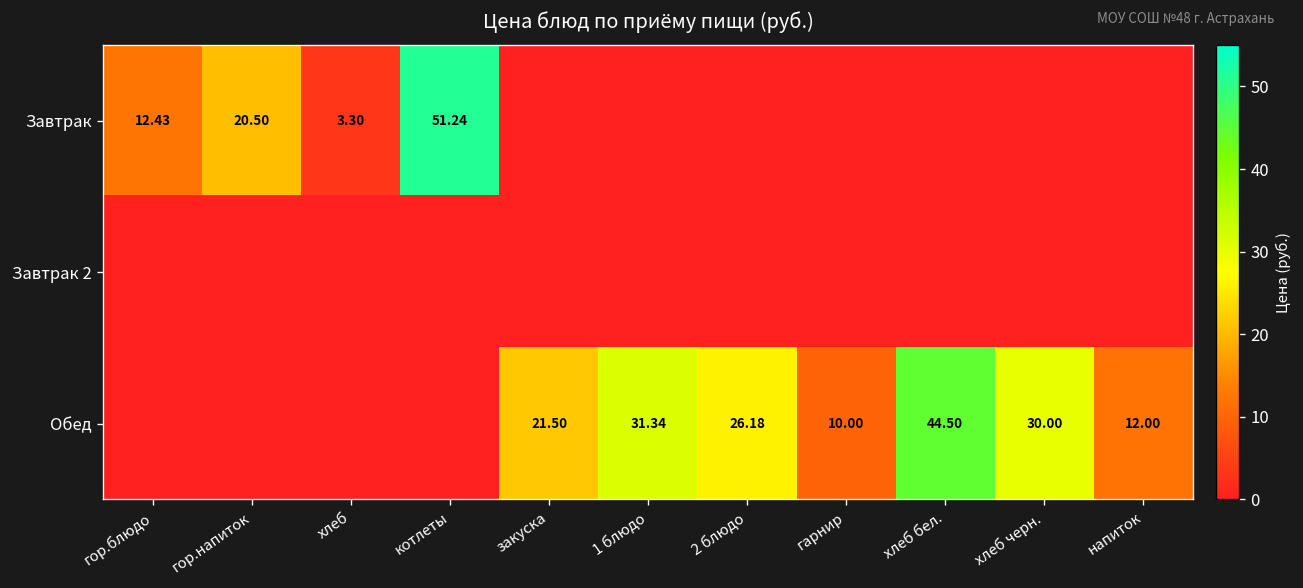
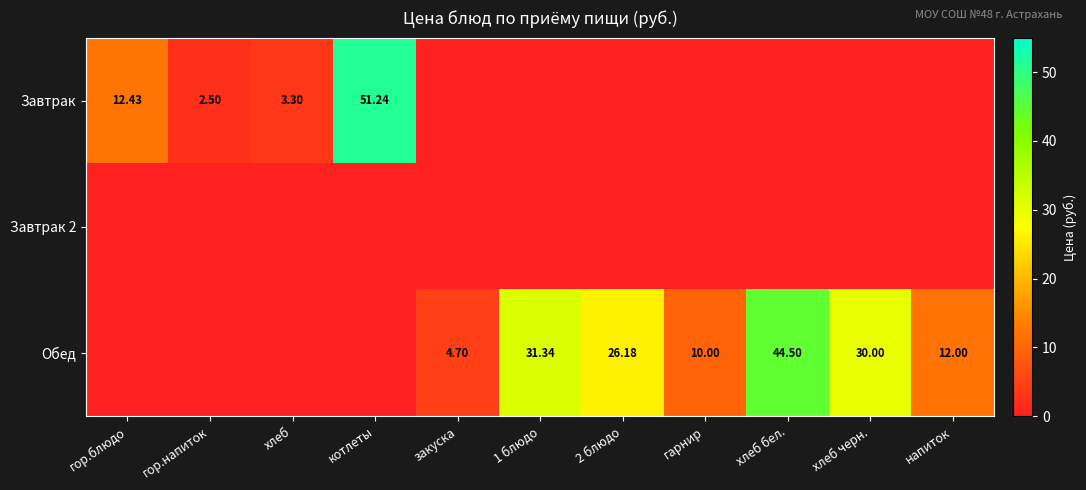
  {
    "Завтрак": {
      "гор.блюдо": 12.43,
-     "гор.напиток": 20.50,
+     "гор.напиток": 2.50,
      "хлеб": 3.30,
      "котлеты": 51.24
    },
    "Обед": {
-     "закуска": 21.50,
+     "закуска": 4.70,
      "1 блюдо": 31.34,
      "2 блюдо": 26.18,
      "гарнир": 10.00,
      "хлеб бел.": 44.50,
      "хлеб черн.": 30.00,
      "напиток": 12.00
    }
  }
